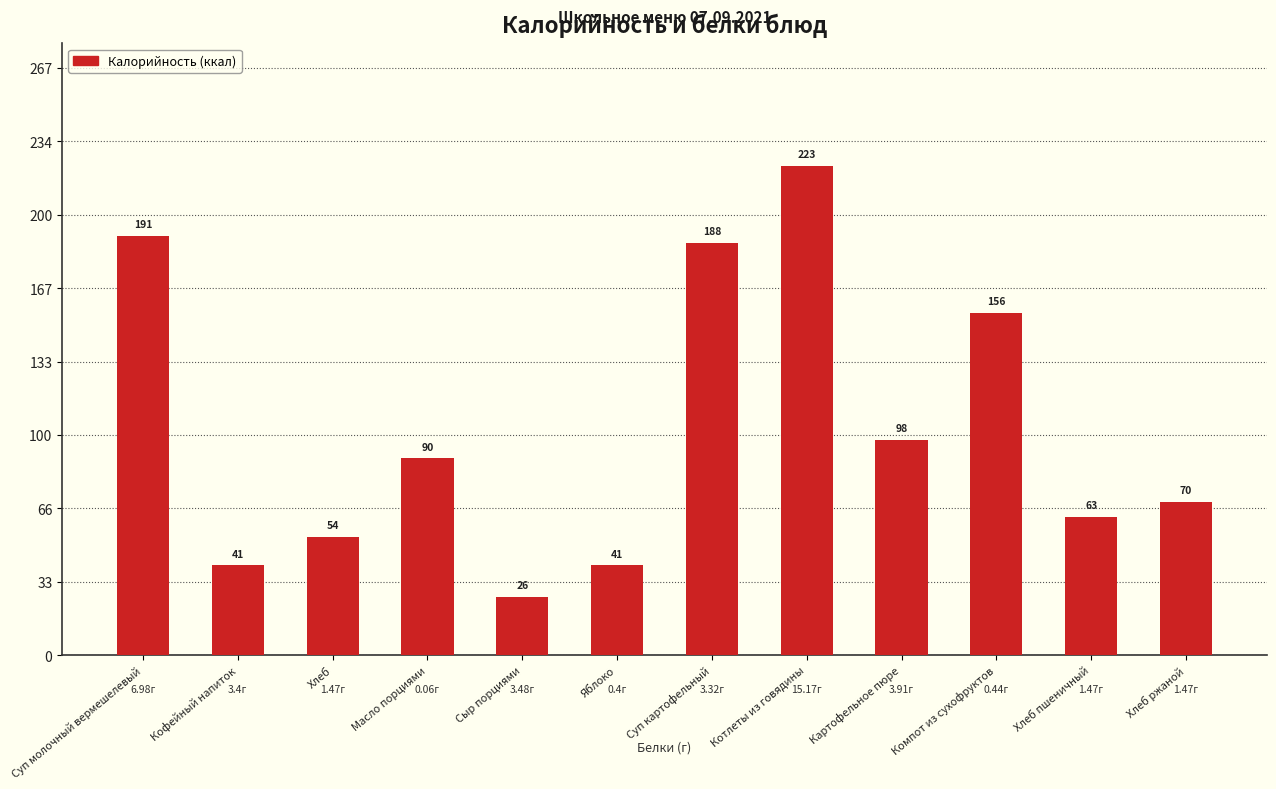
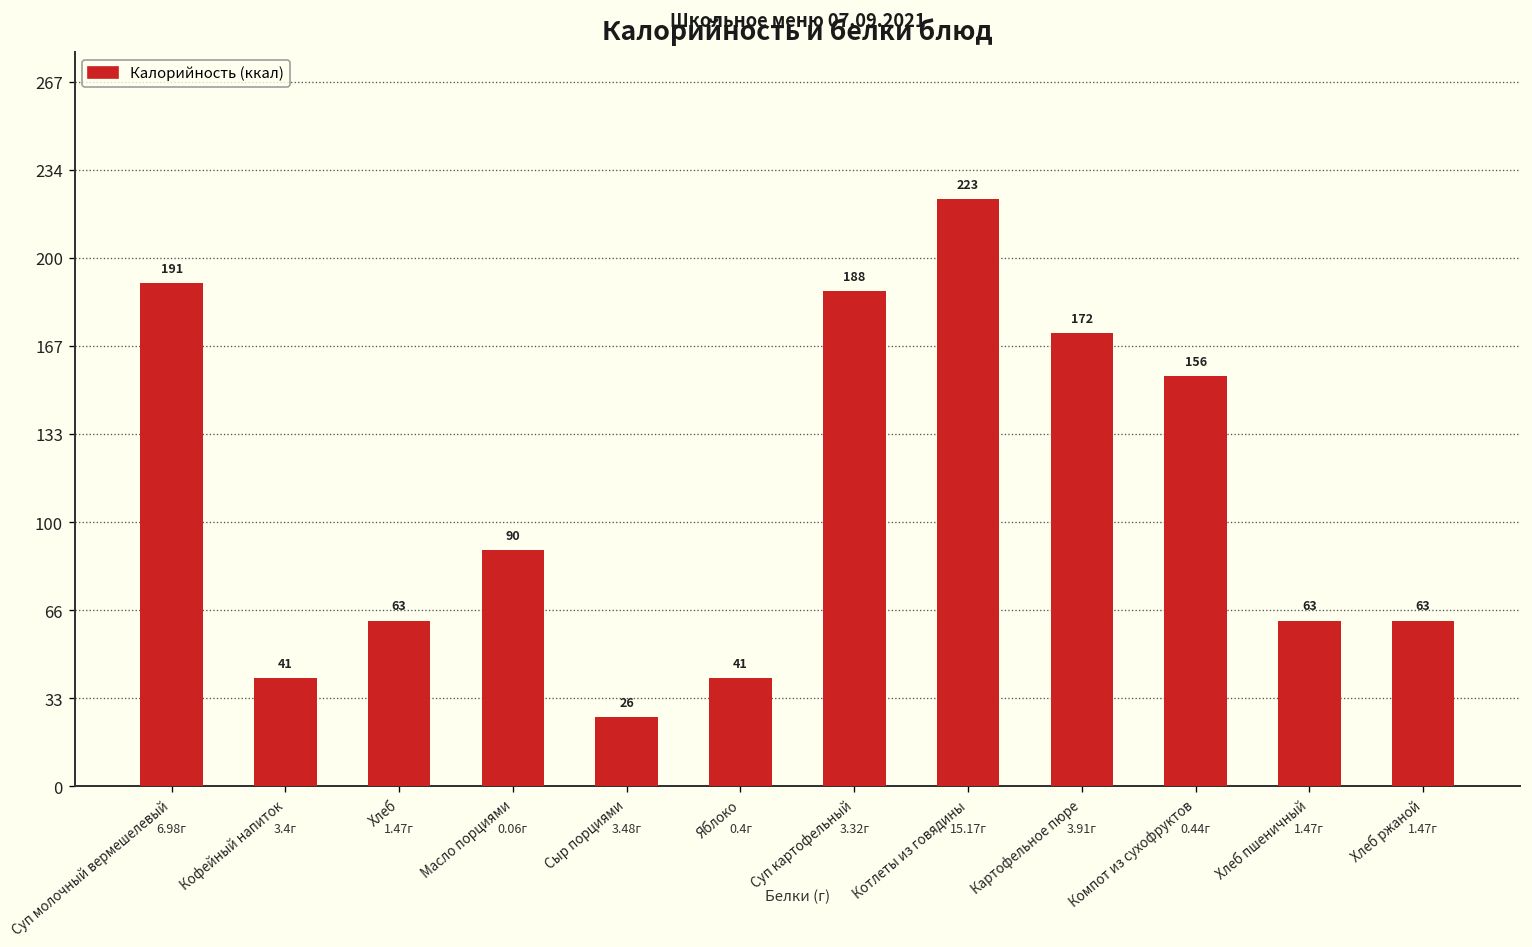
  {
    "Суп молочный вермешелевый": 191,
    "Кофейный напиток": 41,
-   "Хлеб": 54,
+   "Хлеб": 63,
    "Масло порциями": 90,
    "Сыр порциями": 26,
    "Яблоко": 41,
    "Суп картофельный": 188,
    "Котлеты из говядины": 223,
-   "Картофельное пюре": 98,
+   "Картофельное пюре": 172,
    "Компот из сухофруктов": 156,
    "Хлеб пшеничный": 63,
-   "Хлеб ржаной": 70
+   "Хлеб ржаной": 63
  }
